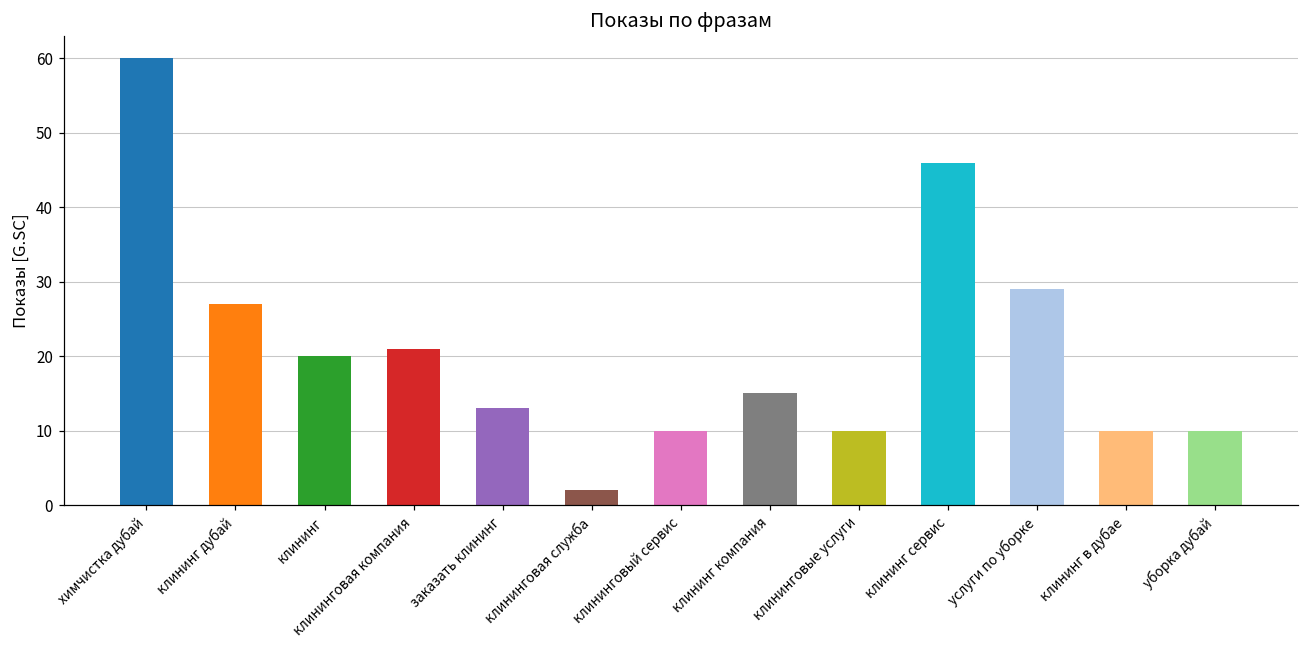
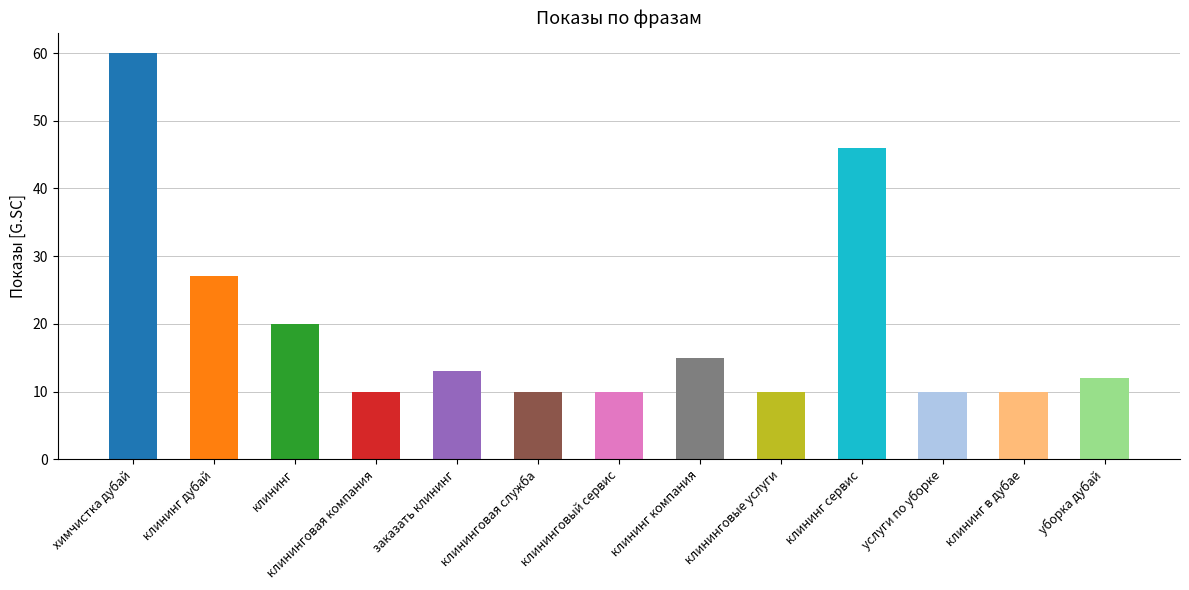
  {
    "химчистка дубай": 60,
    "клининг дубай": 27,
    "клининг": 20,
-   "клининговая компания": 21,
+   "клининговая компания": 10,
    "заказать клининг": 13,
-   "клининговая служба": 2,
+   "клининговая служба": 10,
    "клининговый сервис": 10,
    "клининг компания": 15,
    "клининговые услуги": 10,
    "клининг сервис": 46,
-   "услуги по уборке": 29,
+   "услуги по уборке": 10,
    "клининг в дубае": 10,
-   "уборка дубай": 10
+   "уборка дубай": 12
  }
